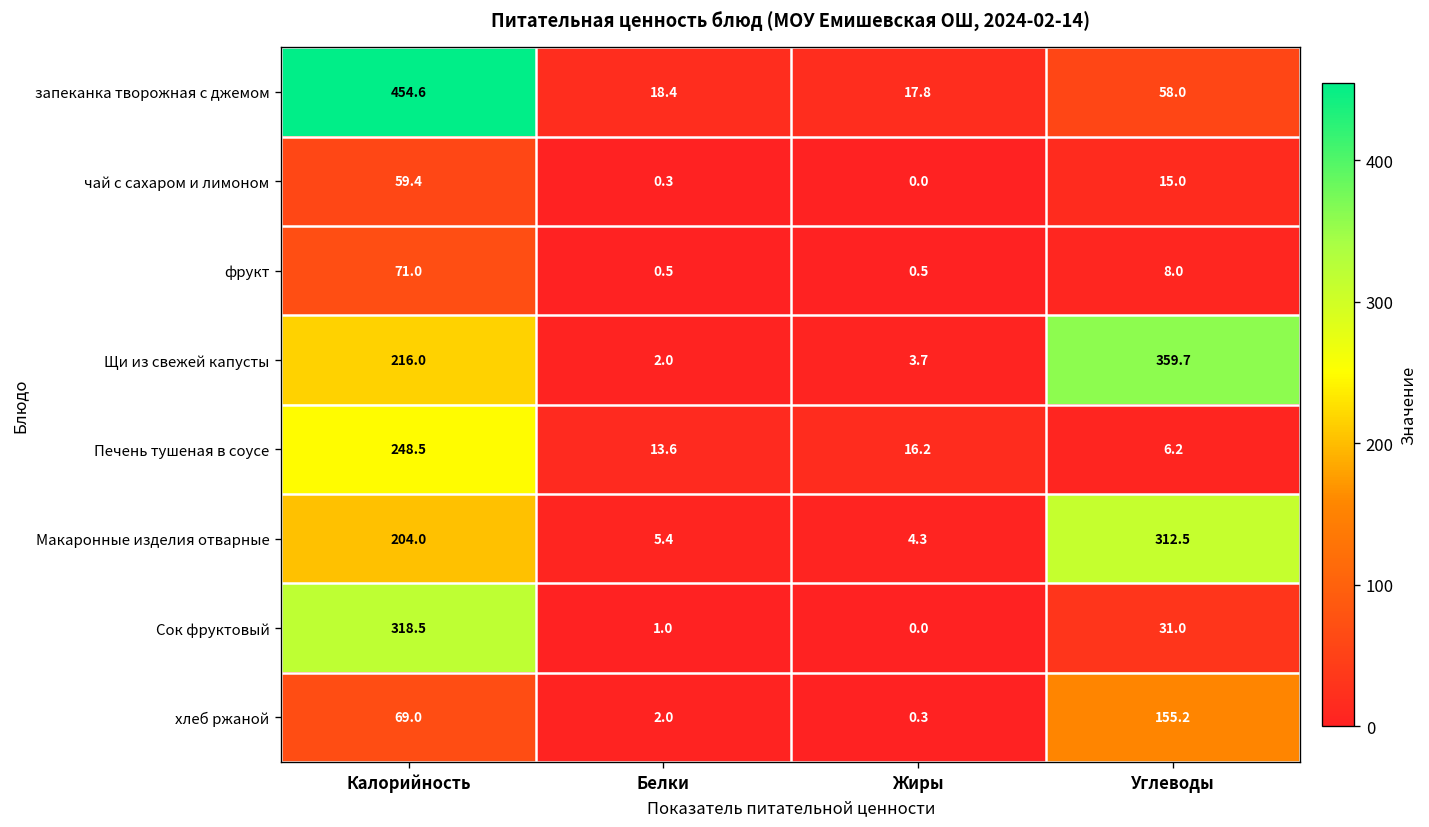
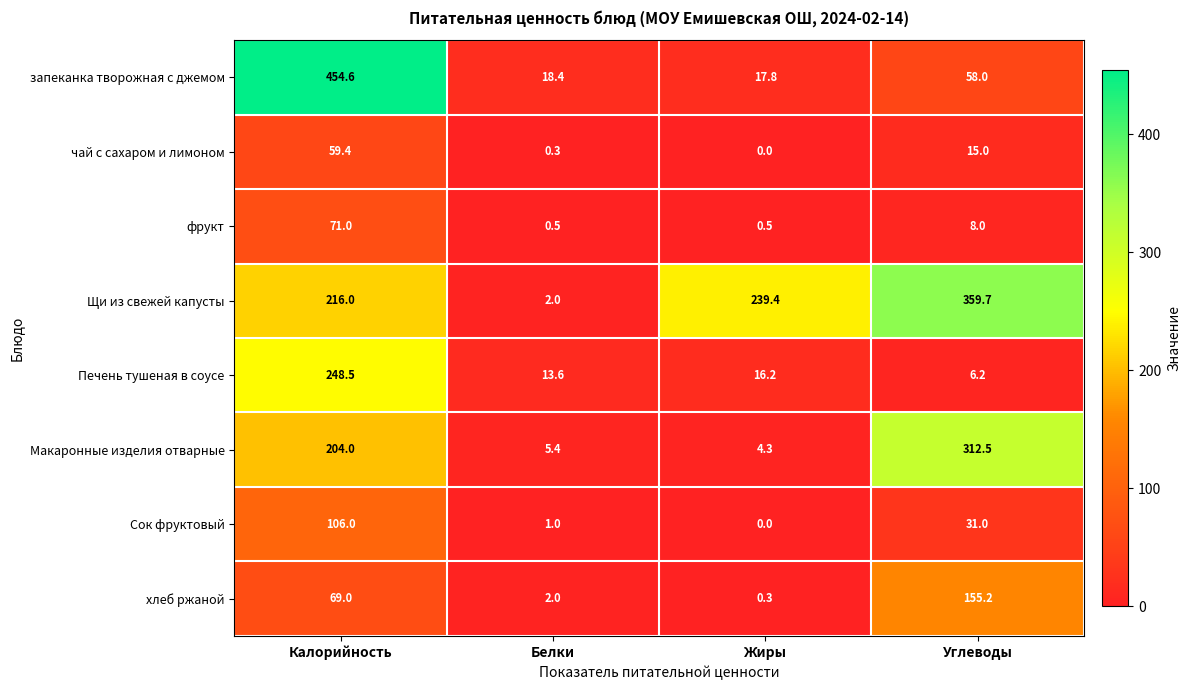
  {
    "запеканка творожная с джемом": {
      "Калорийность": 454.6,
      "Белки": 18.4,
      "Жиры": 17.8,
      "Углеводы": 58.0
    },
    "чай с сахаром и лимоном": {
      "Калорийность": 59.4,
      "Белки": 0.3,
      "Жиры": 0.0,
      "Углеводы": 15.0
    },
    "фрукт": {
      "Калорийность": 71.0,
      "Белки": 0.5,
      "Жиры": 0.5,
      "Углеводы": 8.0
    },
    "Щи из свежей капусты": {
      "Калорийность": 216.0,
      "Белки": 2.0,
-     "Жиры": 3.7,
+     "Жиры": 239.4,
      "Углеводы": 359.7
    },
    "Печень тушеная в соусе": {
      "Калорийность": 248.5,
      "Белки": 13.6,
      "Жиры": 16.2,
      "Углеводы": 6.2
    },
    "Макаронные изделия отварные": {
      "Калорийность": 204.0,
      "Белки": 5.4,
      "Жиры": 4.3,
      "Углеводы": 312.5
    },
    "Сок фруктовый": {
-     "Калорийность": 318.5,
+     "Калорийность": 106.0,
      "Белки": 1.0,
      "Жиры": 0.0,
      "Углеводы": 31.0
    },
    "хлеб ржаной": {
      "Калорийность": 69.0,
      "Белки": 2.0,
      "Жиры": 0.3,
      "Углеводы": 155.2
    }
  }
